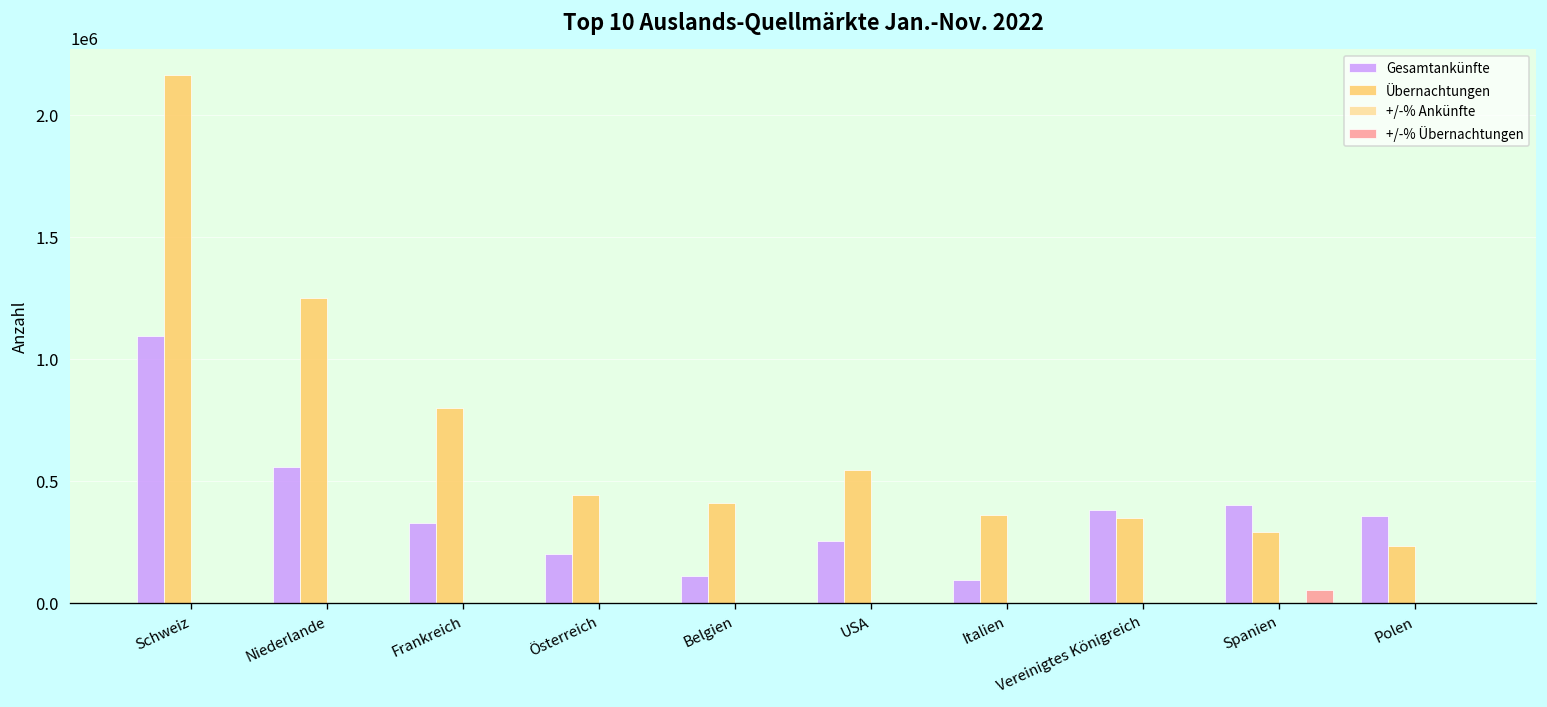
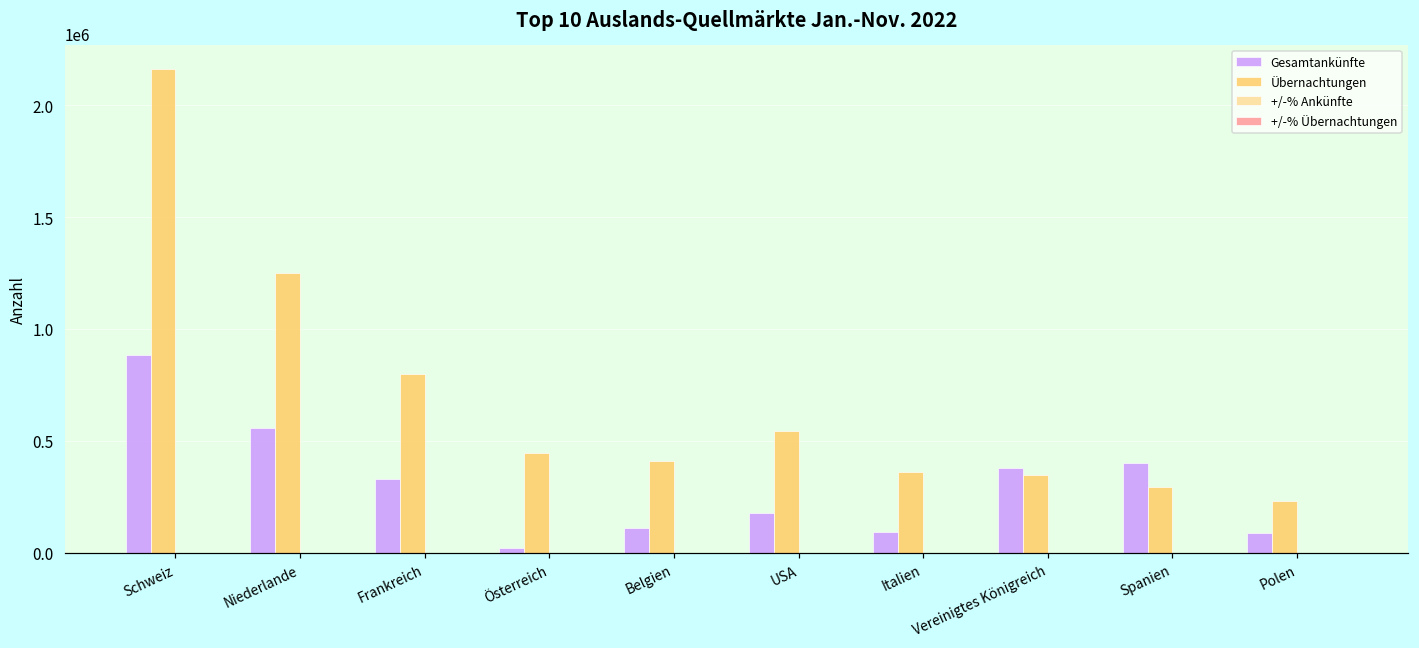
  {
    "Gesamtankünfte": {
-     "Schweiz": 1090000,
+     "Schweiz": 880000,
      "Niederlande": 560000,
      "Frankreich": 330000,
-     "Österreich": 200000,
+     "Österreich": 20000,
      "Belgien": 110000,
-     "USA": 250000,
+     "USA": 180000,
      "Italien": 90000,
      "Vereinigtes Königreich": 380000,
      "Spanien": 400000,
-     "Polen": 360000
+     "Polen": 90000
    },
    "+/-% Übernachtungen": {
-     "Spanien": 50000
+     "Spanien": 0
    }
  }
